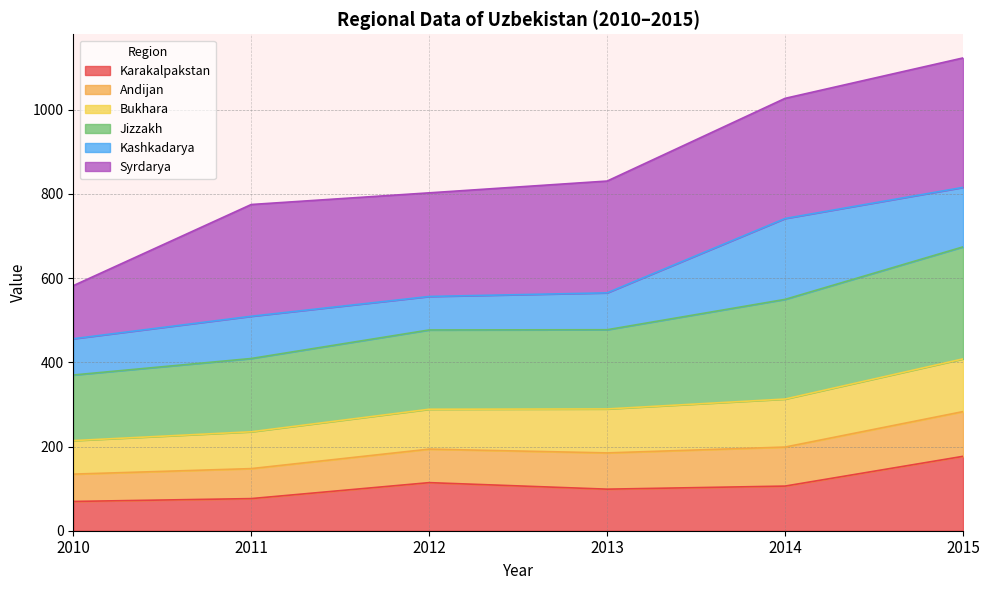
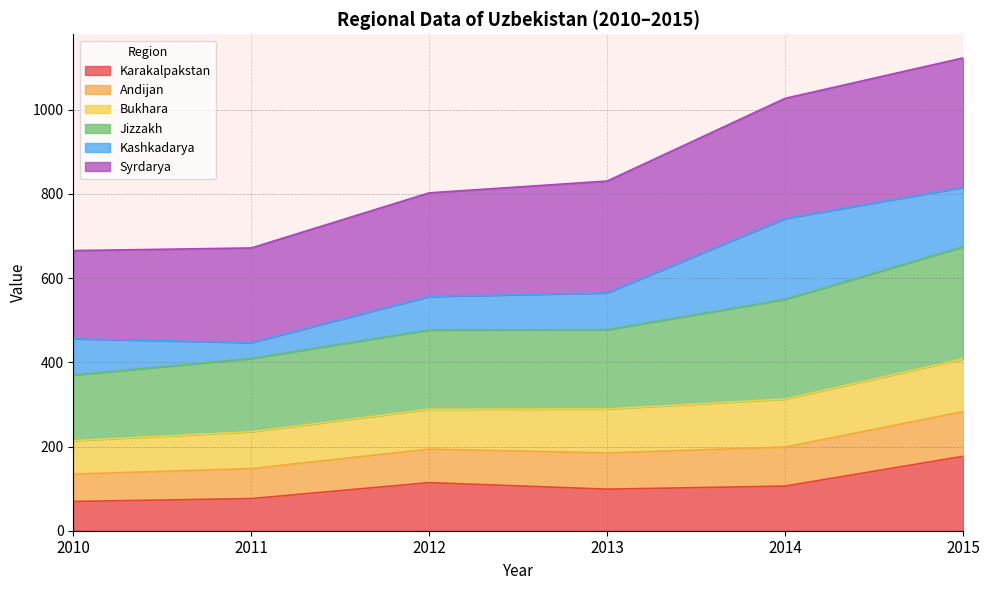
  {
    "Karakalpakstan": {
      "2010": 70,
      "2011": 80,
      "2012": 110,
      "2013": 100,
      "2014": 110,
      "2015": 180
    },
    "Jizzakh": {
      "2010": 160,
      "2011": 170,
      "2012": 190,
      "2013": 190,
      "2014": 240,
      "2015": 270
    },
    "Kashkadarya": {
      "2010": 90,
-     "2011": 100,
+     "2011": 40,
      "2012": 80,
      "2013": 90,
      "2014": 190,
      "2015": 140
    },
    "Syrdarya": {
-     "2010": 130,
-     "2011": 270,
+     "2010": 210,
+     "2011": 220,
      "2012": 250,
      "2013": 270,
      "2014": 290,
      "2015": 310
    }
  }
